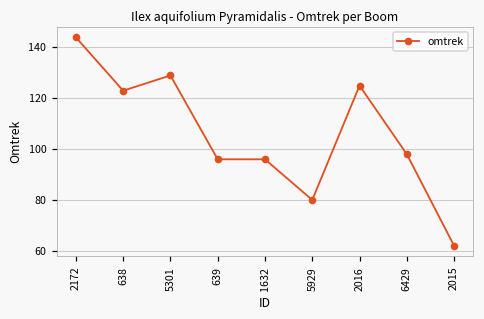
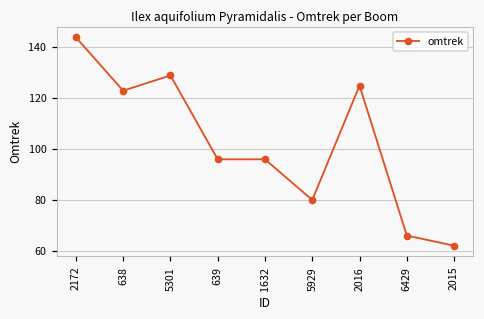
  {
    "2172": 144,
    "638": 123,
    "5301": 129,
    "639": 96,
    "1632": 96,
    "5929": 80,
    "2016": 125,
-   "6429": 98,
+   "6429": 66,
    "2015": 62
  }
